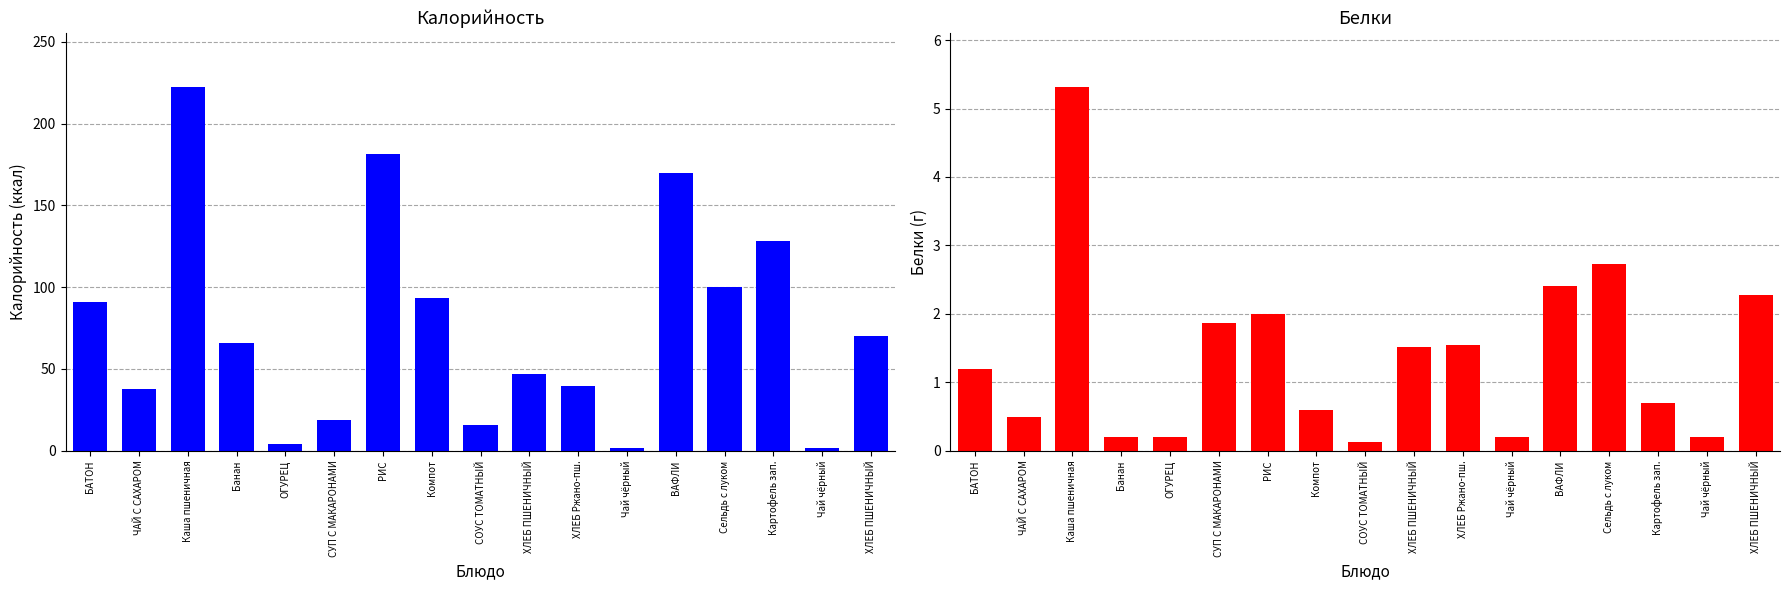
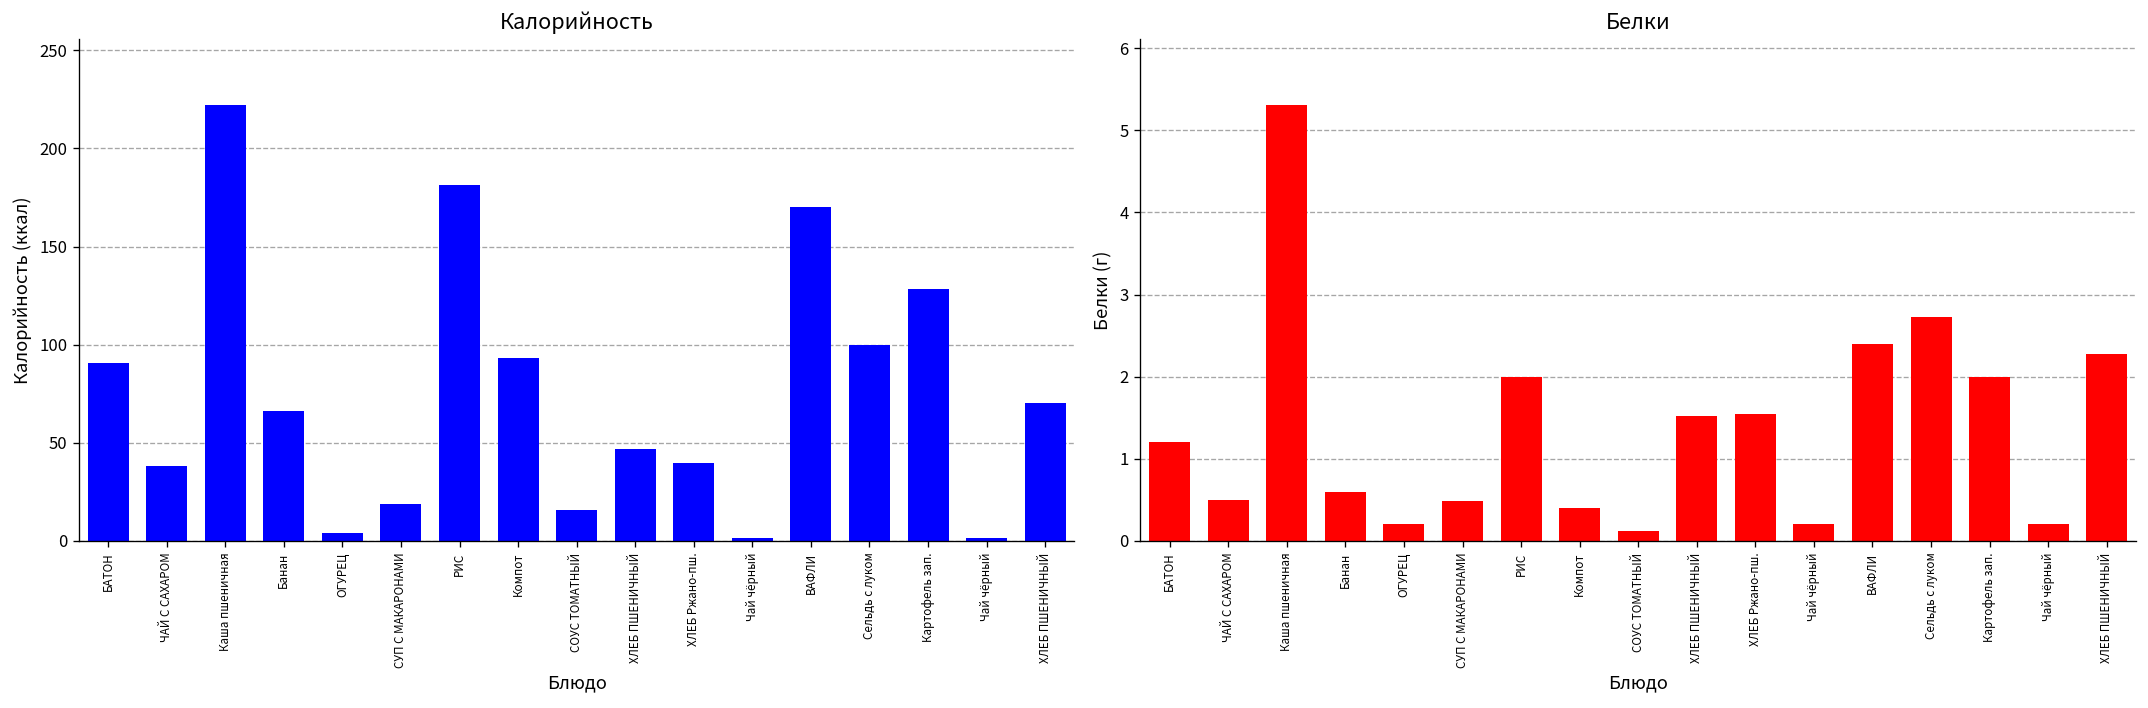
  {
    "Калорийность": {
      "БАТОН": 91,
      "ЧАЙ С САХАРОМ": 38,
      "Каша пшеничная": 222,
      "Банан": 66,
      "ОГУРЕЦ": 4,
      "СУП С МАКАРОНАМИ": 19,
      "РИС": 181,
      "Компот": 93,
      "СОУС ТОМАТНЫЙ": 16,
      "ХЛЕБ Ржано-пш.": 40,
      "ВАФЛИ": 170,
      "Сельдь с луком": 100,
      "Картофель зап.": 128
    },
    "Белки": {
      "БАТОН": 1.2,
      "ЧАЙ С САХАРОМ": 0.5,
      "Каша пшеничная": 5.3,
-     "Банан": 0.2,
+     "Банан": 0.6,
      "ОГУРЕЦ": 0.2,
-     "СУП С МАКАРОНАМИ": 1.9,
+     "СУП С МАКАРОНАМИ": 0.5,
      "РИС": 2.0,
-     "Компот": 0.6,
+     "Компот": 0.4,
      "СОУС ТОМАТНЫЙ": 0.1,
      "ХЛЕБ Ржано-пш.": 1.5,
      "ВАФЛИ": 2.4,
      "Сельдь с луком": 2.7,
-     "Картофель зап.": 0.7
+     "Картофель зап.": 2.0
    }
  }
